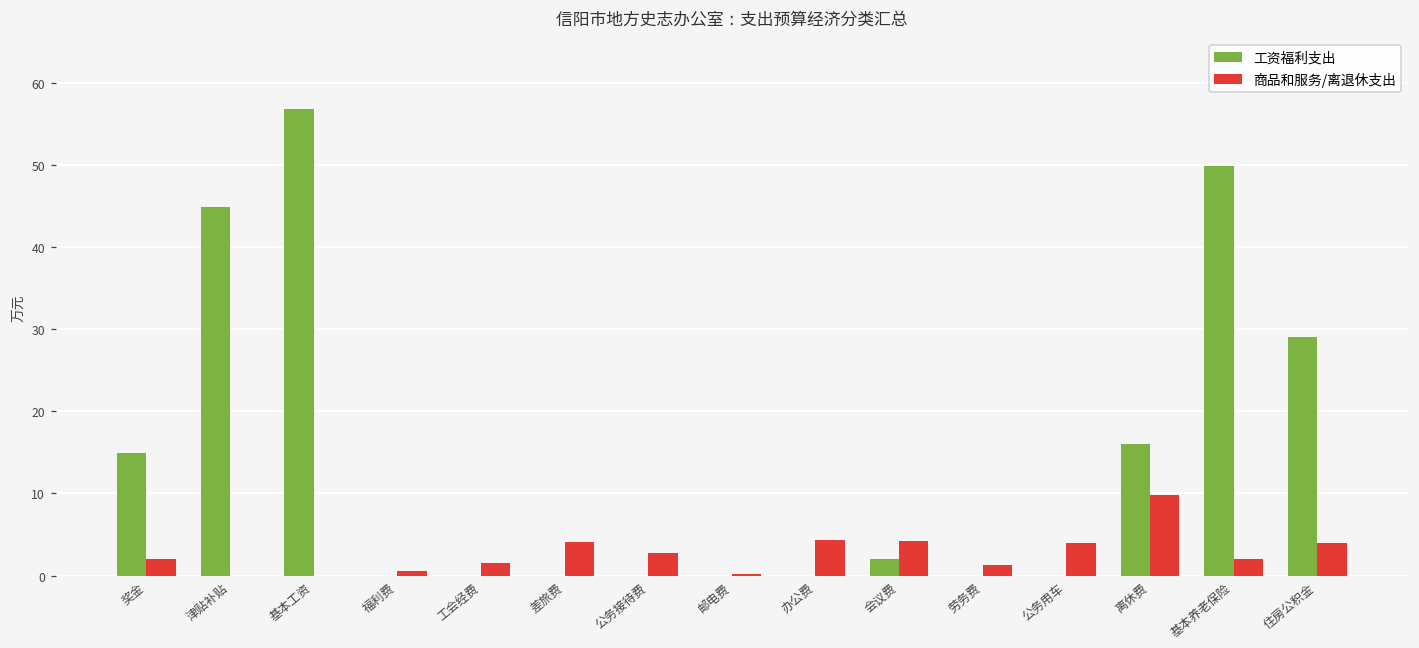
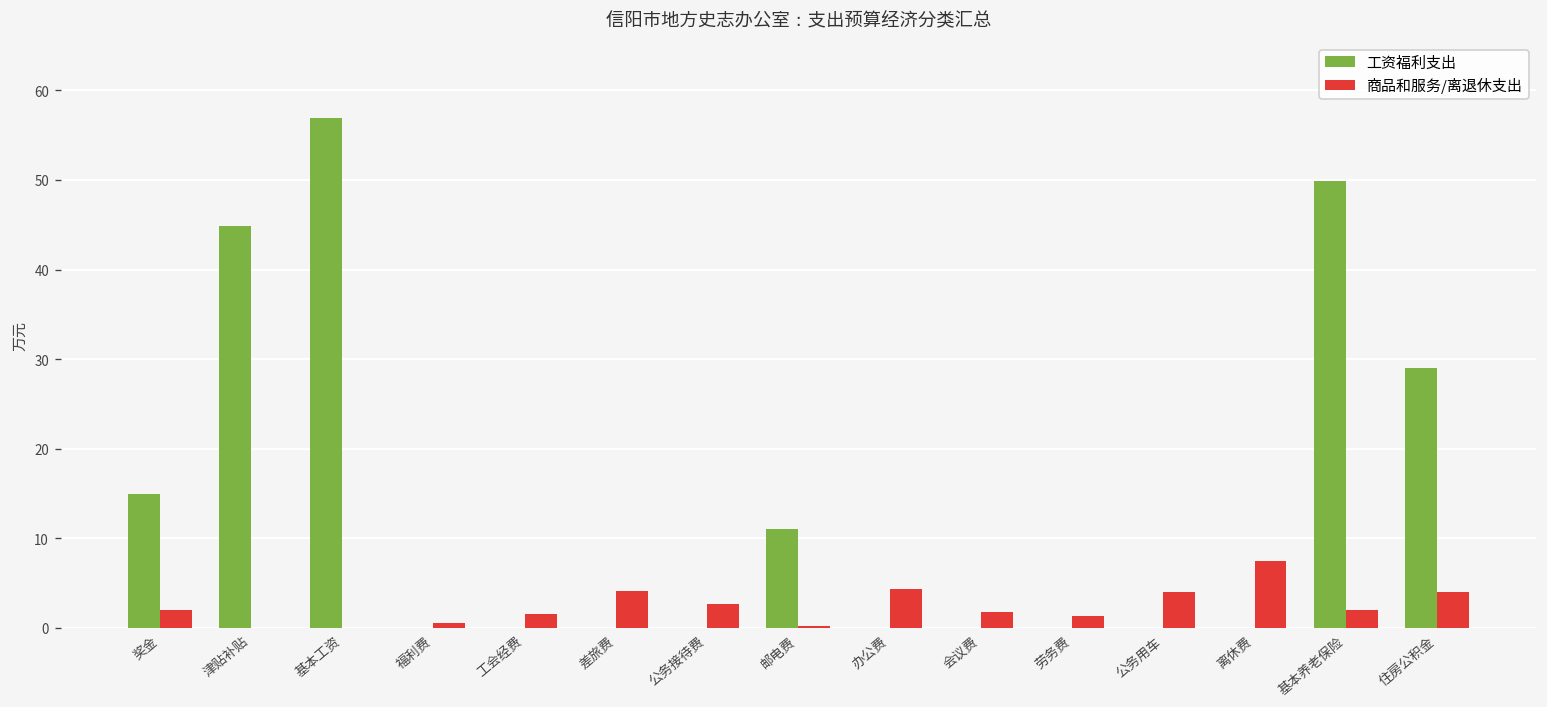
  {
    "工资福利支出": {
      "奖金": 15,
      "津贴补贴": 45,
      "基本工资": 57,
      "福利费": 0,
      "工会经费": 0,
      "差旅费": 0,
      "公务接待费": 0,
-     "邮电费": 0,
+     "邮电费": 11,
      "办公费": 0,
-     "会议费": 2,
+     "会议费": 0,
      "劳务费": 0,
      "公务用车": 0,
-     "离休费": 16,
+     "离休费": 0,
      "基本养老保险": 50,
      "住房公积金": 29
    },
    "商品和服务/离退休支出": {
      "奖金": 2,
      "津贴补贴": 0,
      "基本工资": 0,
      "福利费": 1,
      "工会经费": 2,
      "差旅费": 4,
      "公务接待费": 3,
      "办公费": 4,
-     "会议费": 4,
+     "会议费": 2,
      "劳务费": 1,
      "公务用车": 4,
-     "离休费": 10,
+     "离休费": 7,
      "基本养老保险": 2,
      "住房公积金": 4
    }
  }
